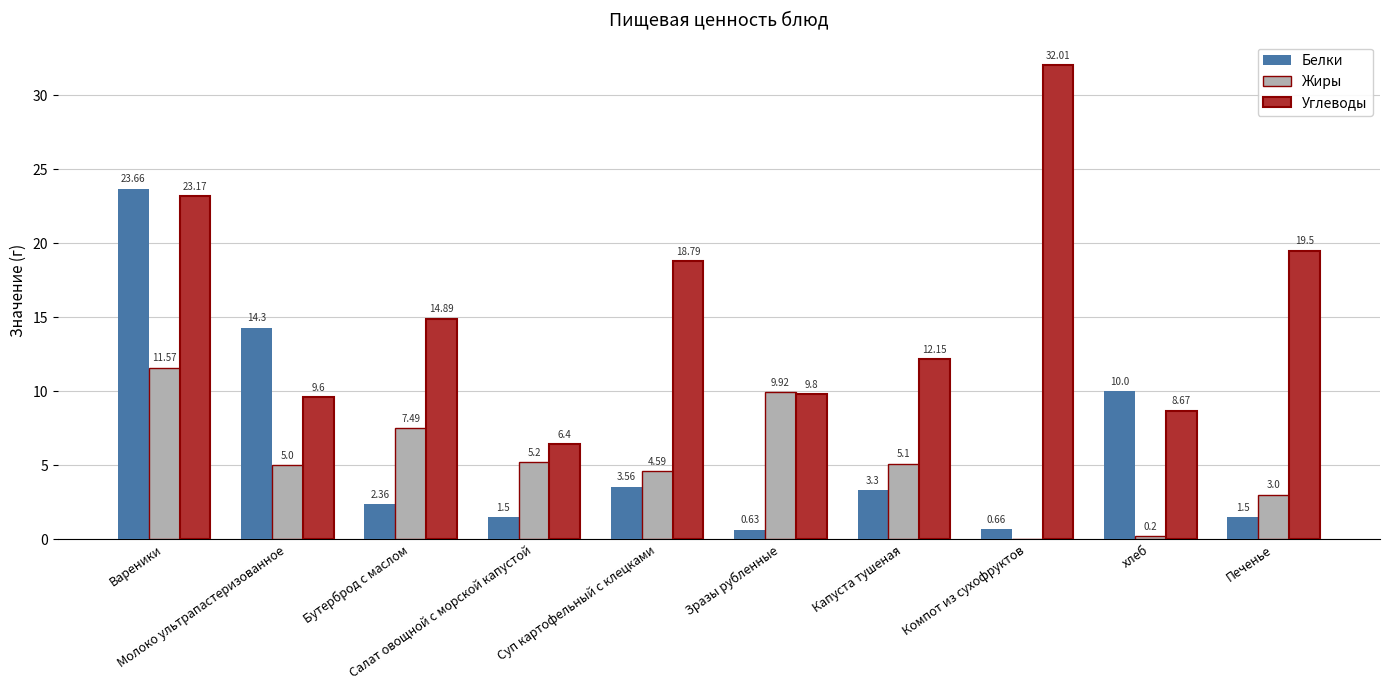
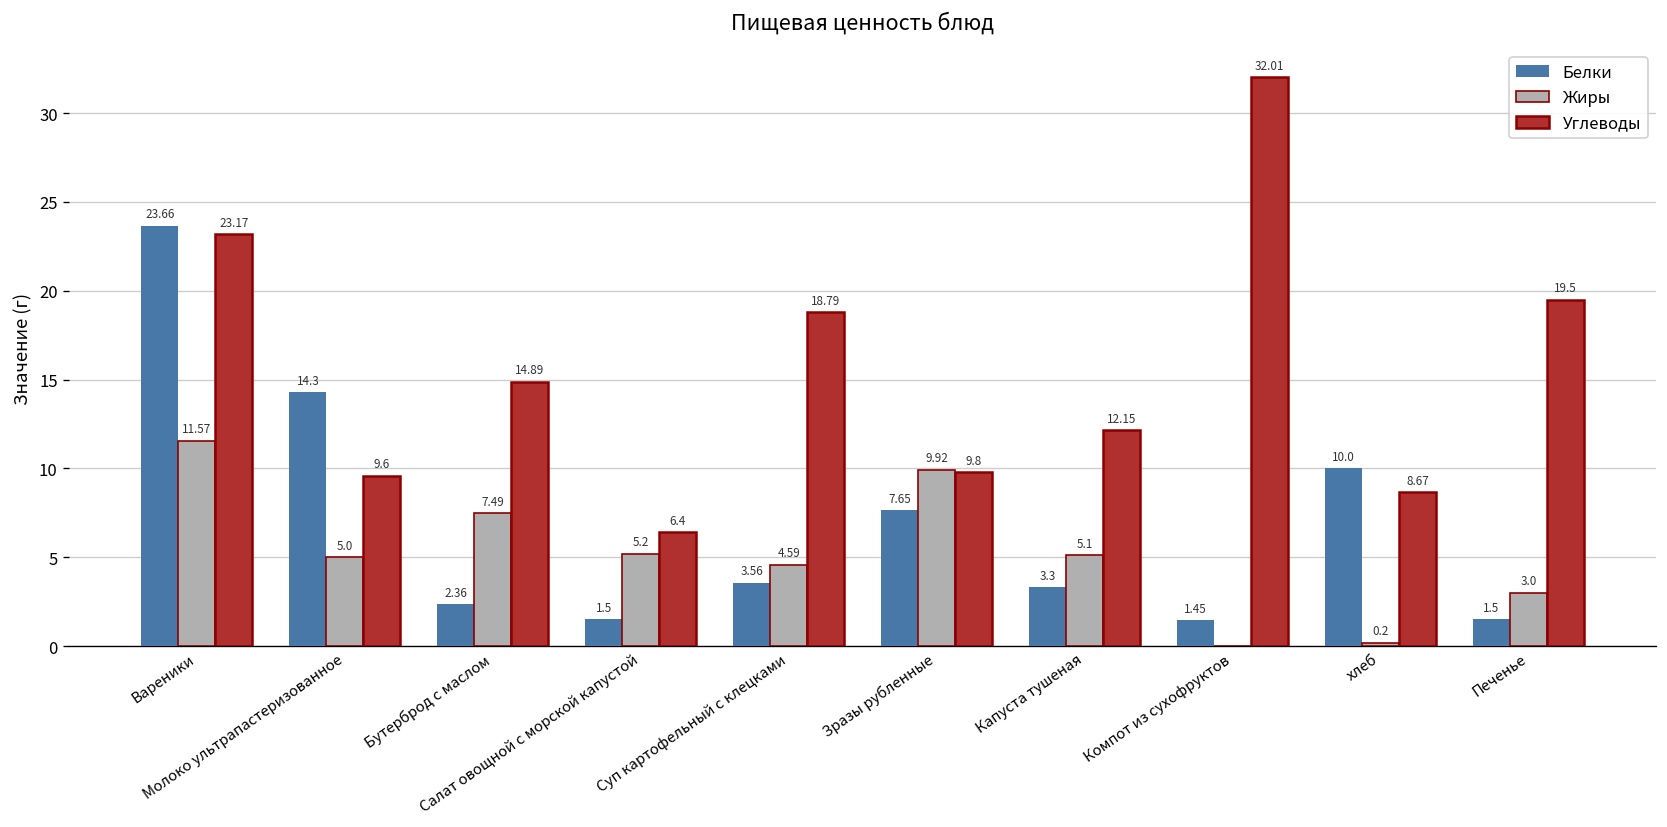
  {
    "Белки": {
      "Вареники": 23.66,
      "Молоко ультрапастеризованное": 14.3,
      "Бутерброд с маслом": 2.36,
      "Салат овощной с морской капустой": 1.5,
      "Суп картофельный с клецками": 3.56,
-     "Зразы рубленные": 0.63,
+     "Зразы рубленные": 7.65,
      "Капуста тушеная": 3.3,
-     "Компот из сухофруктов": 0.66,
+     "Компот из сухофруктов": 1.45,
      "хлеб": 10.0,
      "Печенье": 1.5
    },
    "Жиры": {
      "Вареники": 11.57,
      "Молоко ультрапастеризованное": 5.0,
      "Бутерброд с маслом": 7.49,
      "Салат овощной с морской капустой": 5.2,
      "Суп картофельный с клецками": 4.59,
      "Зразы рубленные": 9.92,
      "Капуста тушеная": 5.1,
      "хлеб": 0.2,
      "Печенье": 3.0
    },
    "Углеводы": {
      "Вареники": 23.17,
      "Молоко ультрапастеризованное": 9.6,
      "Бутерброд с маслом": 14.89,
      "Салат овощной с морской капустой": 6.4,
      "Суп картофельный с клецками": 18.79,
      "Зразы рубленные": 9.8,
      "Капуста тушеная": 12.15,
      "Компот из сухофруктов": 32.01,
      "хлеб": 8.67,
      "Печенье": 19.5
    }
  }
